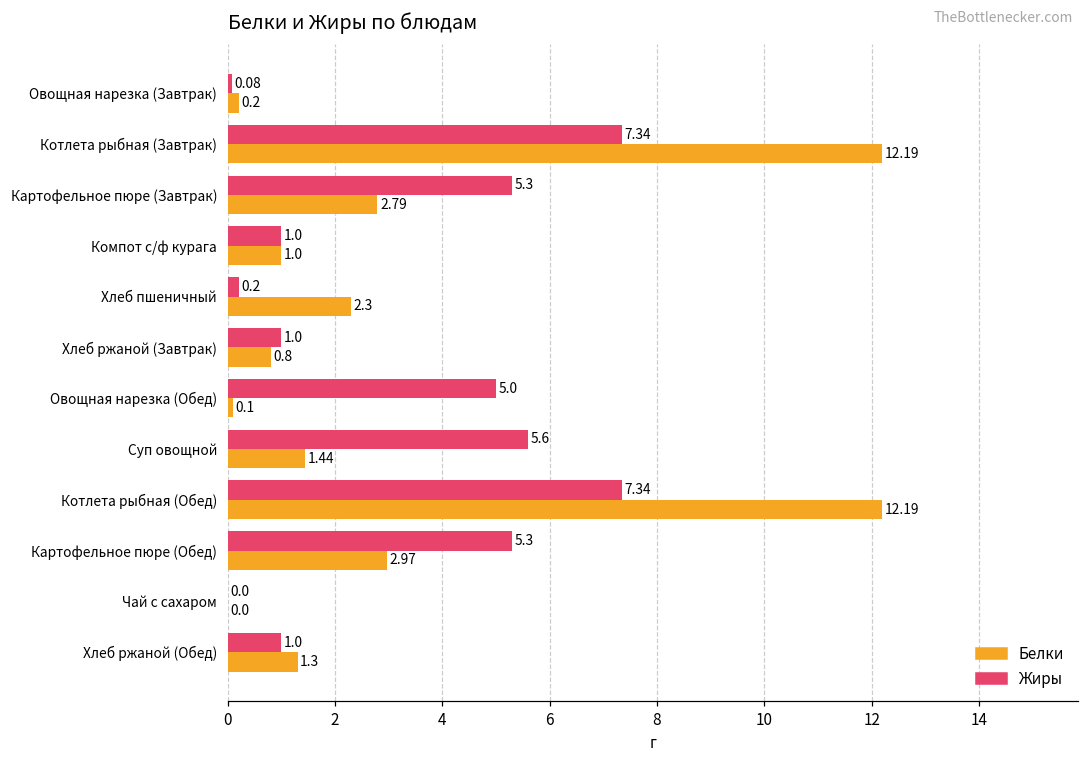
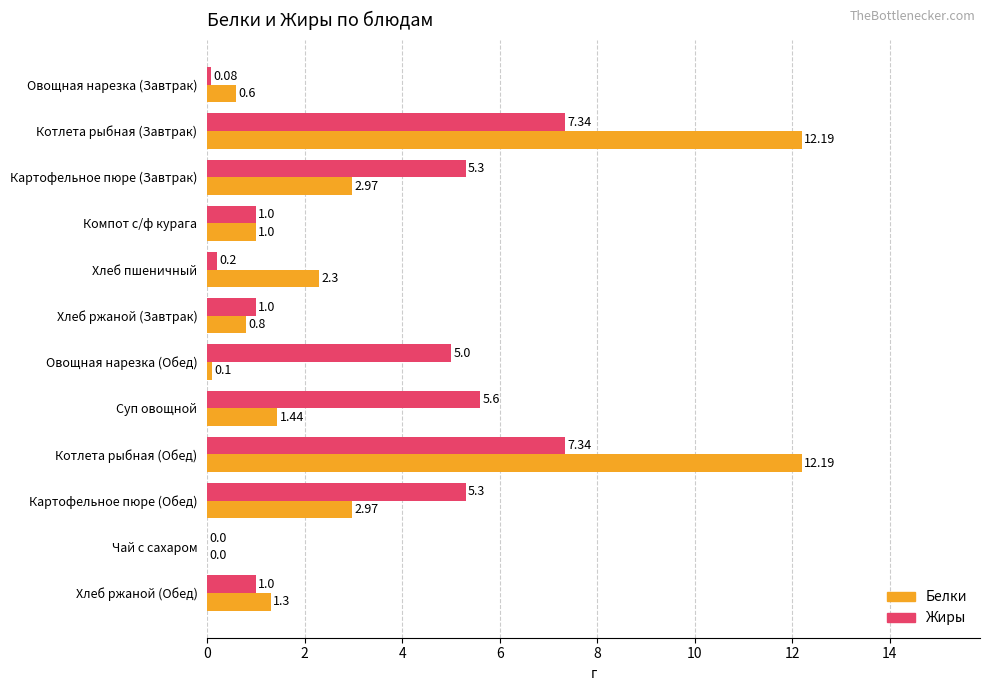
  {
    "Белки": {
-     "Овощная нарезка (Завтрак)": 0.2,
+     "Овощная нарезка (Завтрак)": 0.6,
      "Котлета рыбная (Завтрак)": 12.19,
-     "Картофельное пюре (Завтрак)": 2.79,
+     "Картофельное пюре (Завтрак)": 2.97,
      "Компот с/ф курага": 1.0,
      "Хлеб пшеничный": 2.3,
      "Хлеб ржаной (Завтрак)": 0.8,
      "Овощная нарезка (Обед)": 0.1,
      "Суп овощной": 1.44,
      "Котлета рыбная (Обед)": 12.19,
      "Картофельное пюре (Обед)": 2.97,
      "Чай с сахаром": 0.0,
      "Хлеб ржаной (Обед)": 1.3
    },
    "Жиры": {
      "Овощная нарезка (Завтрак)": 0.08,
      "Котлета рыбная (Завтрак)": 7.34,
      "Картофельное пюре (Завтрак)": 5.3,
      "Компот с/ф курага": 1.0,
      "Хлеб пшеничный": 0.2,
      "Хлеб ржаной (Завтрак)": 1.0,
      "Овощная нарезка (Обед)": 5.0,
      "Суп овощной": 5.6,
      "Котлета рыбная (Обед)": 7.34,
      "Картофельное пюре (Обед)": 5.3,
      "Чай с сахаром": 0.0,
      "Хлеб ржаной (Обед)": 1.0
    }
  }
